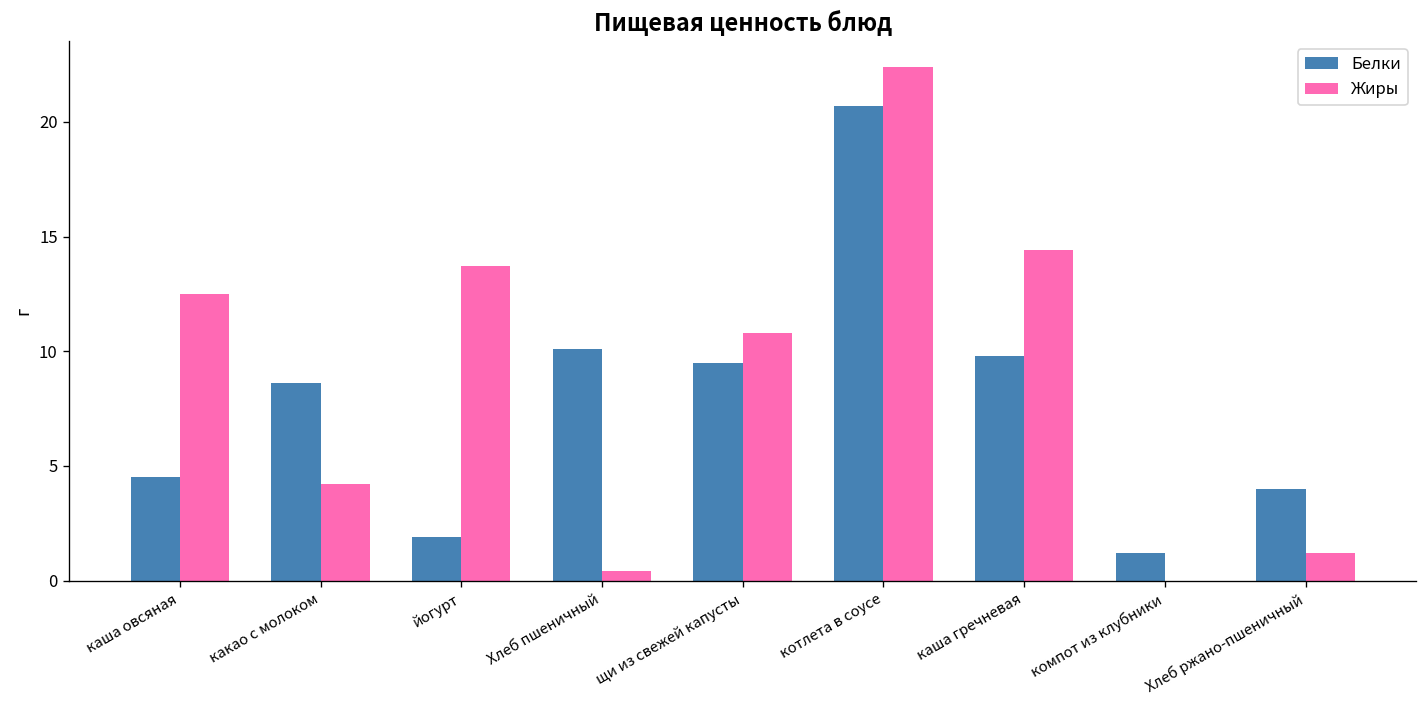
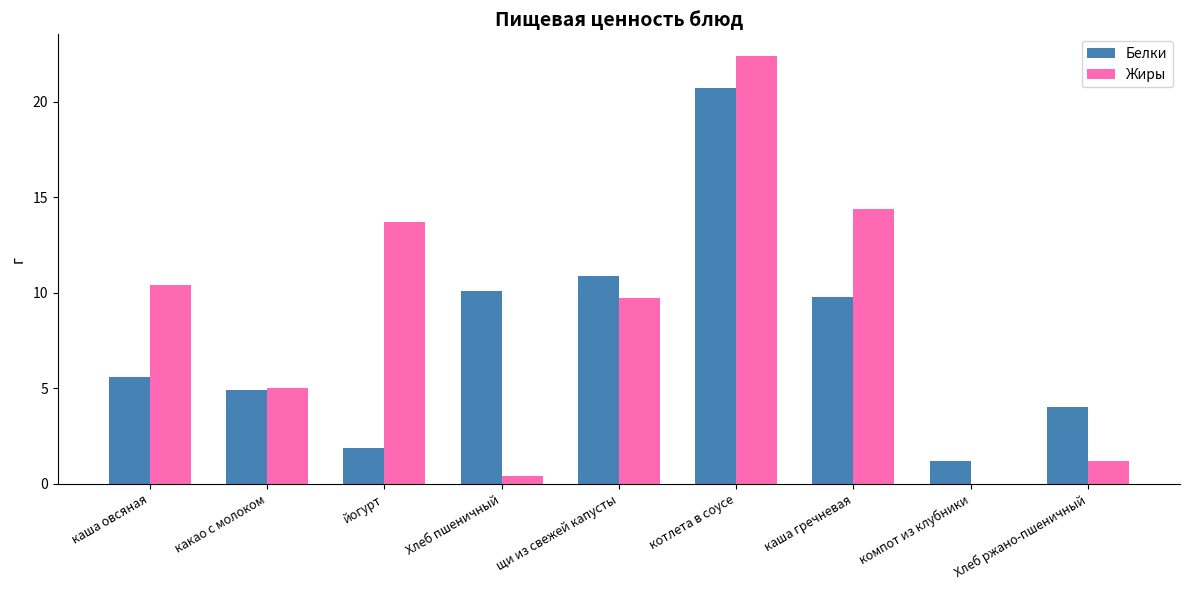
  {
    "Белки": {
-     "каша овсяная": 4.5,
-     "какао с молоком": 8.6,
+     "каша овсяная": 5.6,
+     "какао с молоком": 4.9,
      "йогурт": 1.9,
      "Хлеб пшеничный": 10.1,
-     "щи из свежей капусты": 9.5,
+     "щи из свежей капусты": 10.9,
      "котлета в соусе": 20.7,
      "каша гречневая": 9.8,
      "компот из клубники": 1.2,
      "Хлеб ржано-пшеничный": 4.0
    },
    "Жиры": {
-     "каша овсяная": 12.5,
-     "какао с молоком": 4.2,
+     "каша овсяная": 10.4,
+     "какао с молоком": 5.0,
      "йогурт": 13.7,
      "Хлеб пшеничный": 0.4,
-     "щи из свежей капусты": 10.8,
+     "щи из свежей капусты": 9.7,
      "котлета в соусе": 22.4,
      "каша гречневая": 14.4,
      "компот из клубники": 0.0,
      "Хлеб ржано-пшеничный": 1.2
    }
  }
